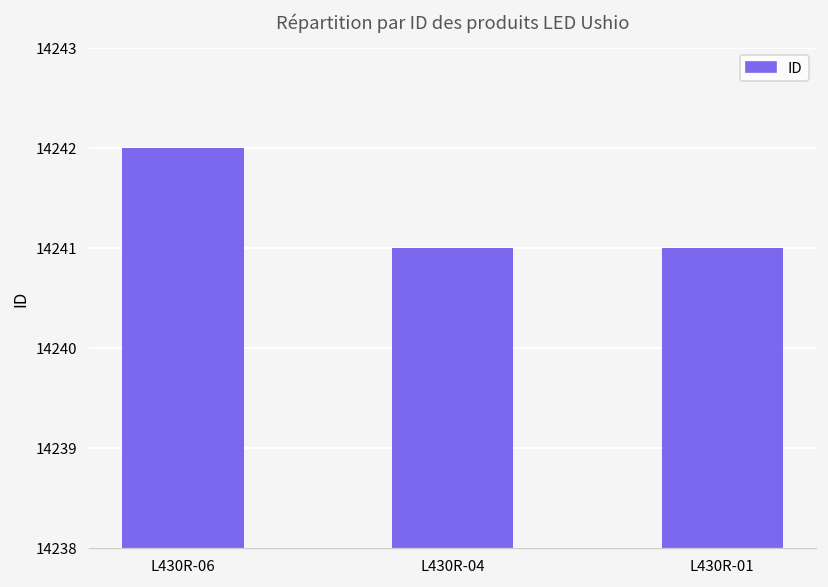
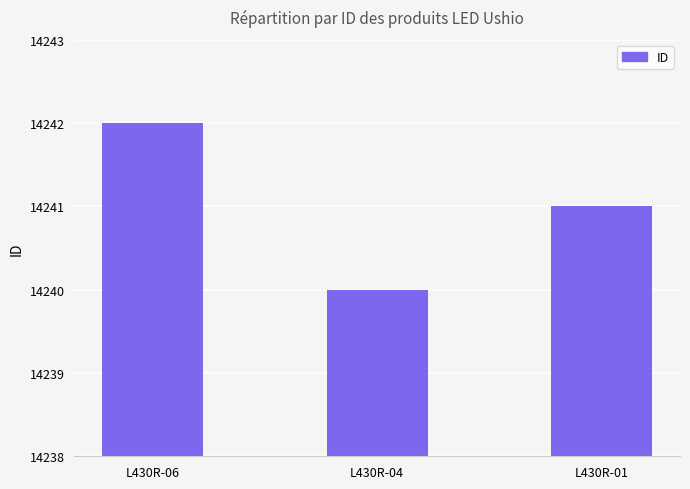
  {
    "L430R-06": 14242,
-   "L430R-04": 14241,
+   "L430R-04": 14240,
    "L430R-01": 14241
  }
